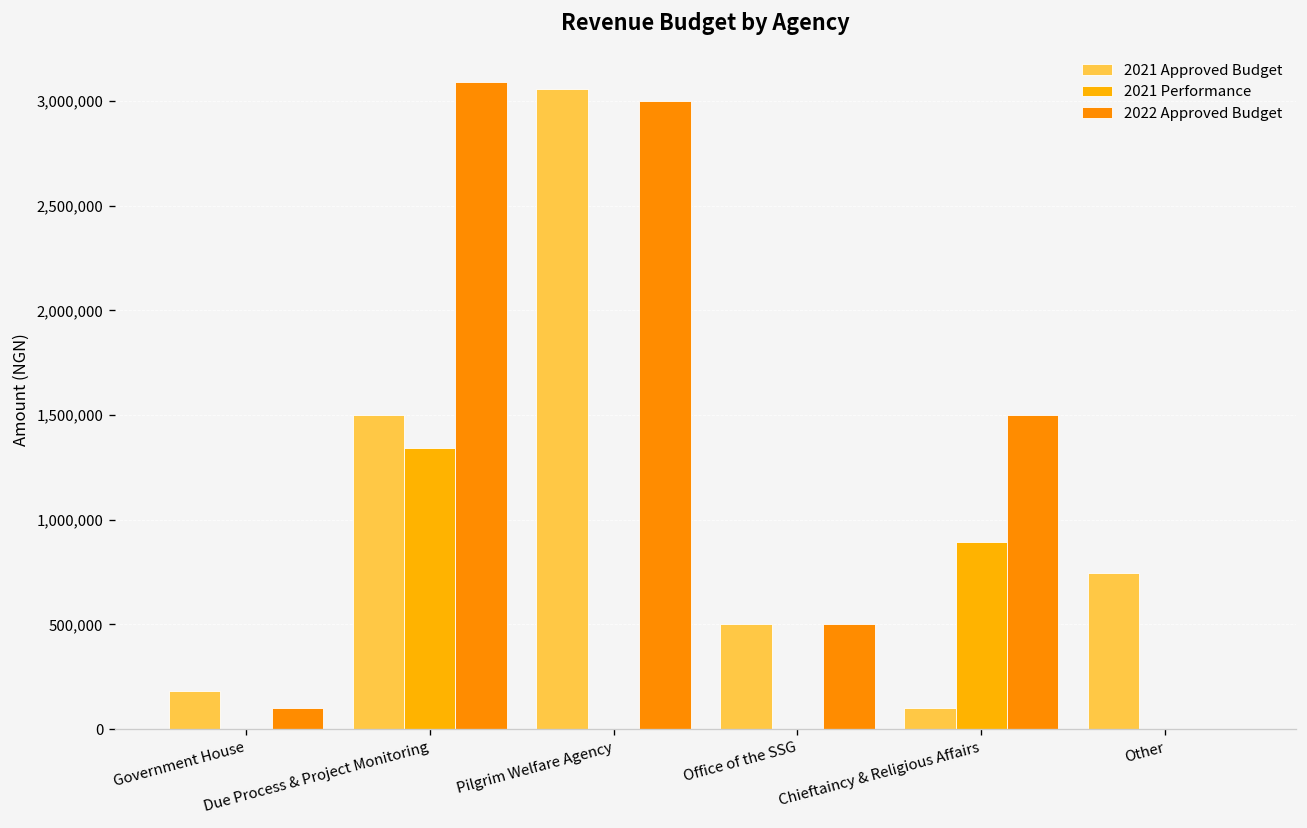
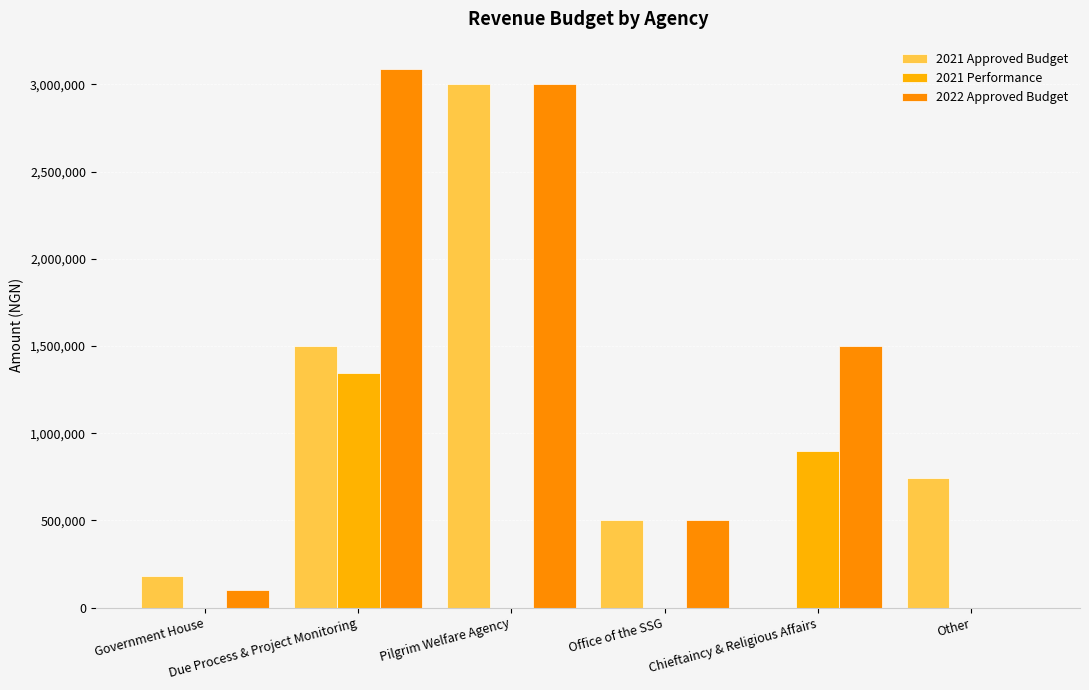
  {
    "2021 Approved Budget": {
      "Government House": "180,000",
      "Due Process & Project Monitoring": "1,500,000",
-     "Pilgrim Welfare Agency": "3,060,000",
+     "Pilgrim Welfare Agency": "3,000,000",
      "Office of the SSG": "500,000",
-     "Chieftaincy & Religious Affairs": "100,000",
+     "Chieftaincy & Religious Affairs": "0",
      "Other": "740,000"
    }
  }
